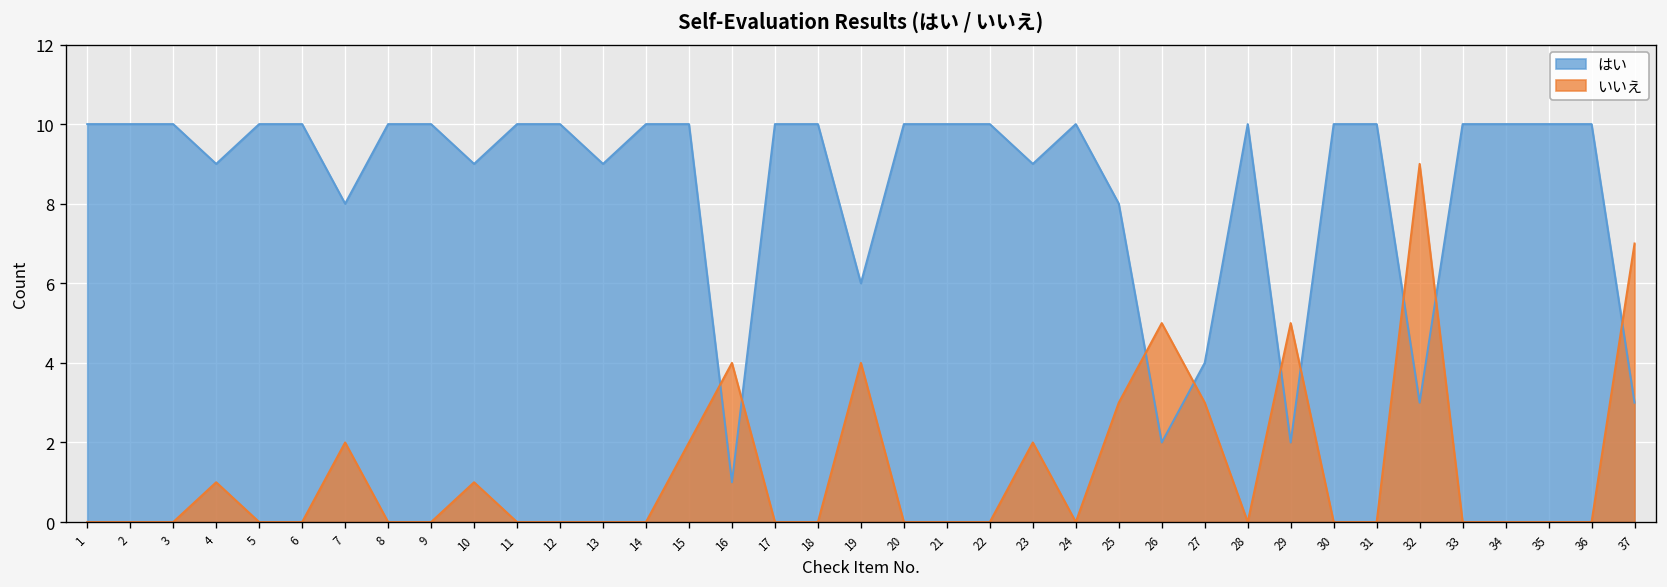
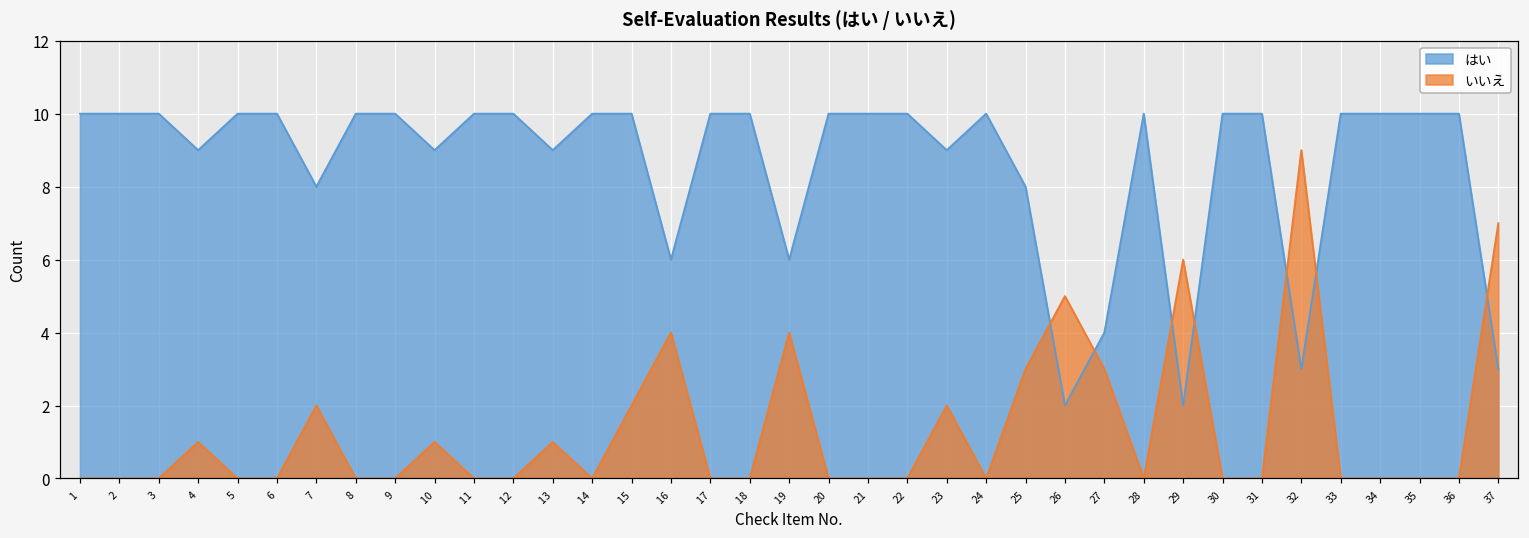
  {
    "はい": {
      "1": 10,
      "2": 10,
      "3": 10,
      "4": 9,
      "5": 10,
      "6": 10,
      "7": 8,
      "8": 10,
      "9": 10,
      "10": 9,
      "11": 10,
      "12": 10,
      "13": 9,
      "14": 10,
      "15": 10,
-     "16": 1,
+     "16": 6,
      "17": 10,
      "18": 10,
      "19": 6,
      "20": 10,
      "21": 10,
      "22": 10,
      "23": 9,
      "24": 10,
      "25": 8,
      "26": 2,
      "27": 4,
      "28": 10,
      "29": 2,
      "30": 10,
      "31": 10,
      "32": 3,
      "33": 10,
      "34": 10,
      "35": 10,
      "36": 10,
      "37": 3
    },
    "いいえ": {
      "1": 0,
      "2": 0,
      "3": 0,
      "4": 1,
      "5": 0,
      "6": 0,
      "7": 2,
      "8": 0,
      "9": 0,
      "10": 1,
      "11": 0,
      "12": 0,
-     "13": 0,
+     "13": 1,
      "14": 0,
      "15": 2,
      "16": 4,
      "17": 0,
      "18": 0,
      "19": 4,
      "20": 0,
      "21": 0,
      "22": 0,
      "23": 2,
      "24": 0,
      "25": 3,
      "26": 5,
      "27": 3,
      "28": 0,
-     "29": 5,
+     "29": 6,
      "30": 0,
      "31": 0,
      "32": 9,
      "33": 0,
      "34": 0,
      "35": 0,
      "36": 0,
      "37": 7
    }
  }
